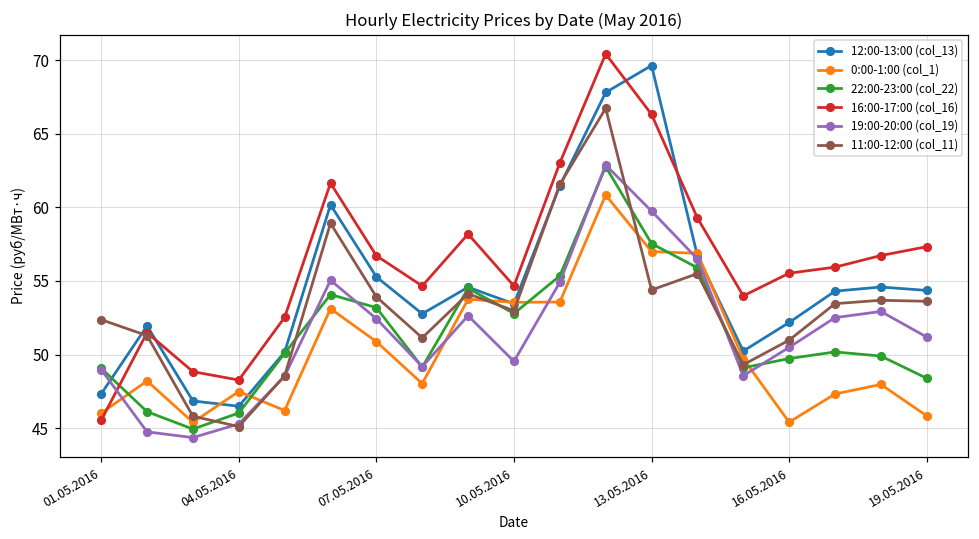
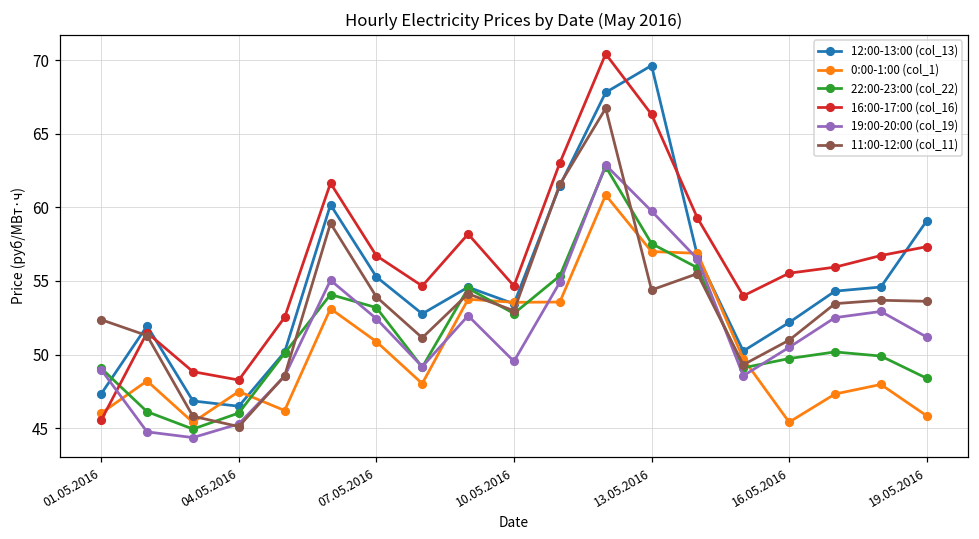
  {
    "12:00-13:00 (col_13)": {
      "01.05.2016": 47.3,
      "04.05.2016": 46.5,
      "07.05.2016": 55.3,
      "13.05.2016": 69.6,
      "16.05.2016": 52.2,
-     "19.05.2016": 54.4
+     "19.05.2016": 59.1
    },
    "0:00-1:00 (col_1)": {
      "01.05.2016": 46.0,
      "04.05.2016": 47.5,
      "07.05.2016": 50.9,
      "13.05.2016": 57.0,
      "16.05.2016": 45.4,
      "19.05.2016": 45.8
    },
    "22:00-23:00 (col_22)": {
      "04.05.2016": 46.0,
      "07.05.2016": 53.2,
      "13.05.2016": 57.5,
      "16.05.2016": 49.7,
      "19.05.2016": 48.4
    },
    "16:00-17:00 (col_16)": {
      "01.05.2016": 45.5,
      "04.05.2016": 48.3,
      "07.05.2016": 56.7,
      "10.05.2016": 54.7,
      "13.05.2016": 66.3,
      "16.05.2016": 55.5,
      "19.05.2016": 57.3
    },
    "19:00-20:00 (col_19)": {
      "07.05.2016": 52.4,
      "10.05.2016": 49.5,
      "13.05.2016": 59.8,
      "16.05.2016": 50.5,
      "19.05.2016": 51.2
    },
    "11:00-12:00 (col_11)": {
      "01.05.2016": 52.4,
      "07.05.2016": 53.9,
      "13.05.2016": 54.4,
      "16.05.2016": 51.0,
      "19.05.2016": 53.6
    }
  }
